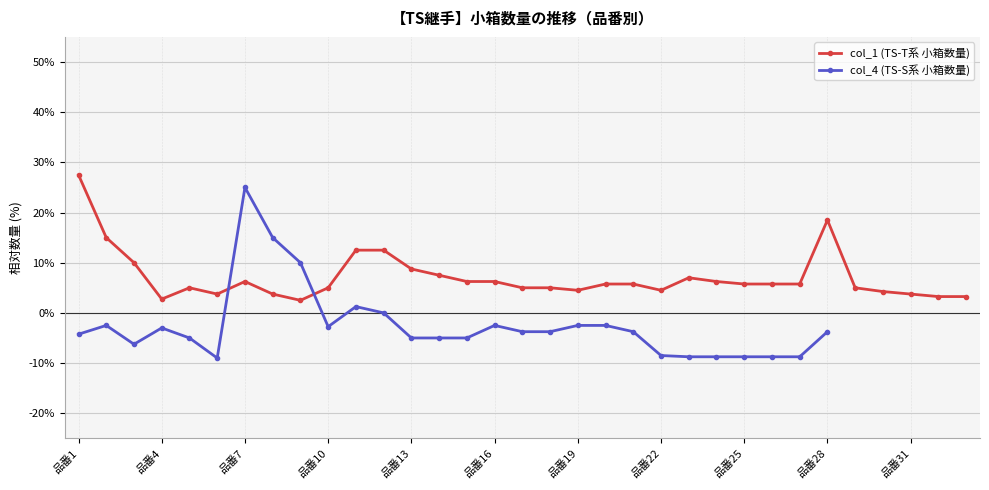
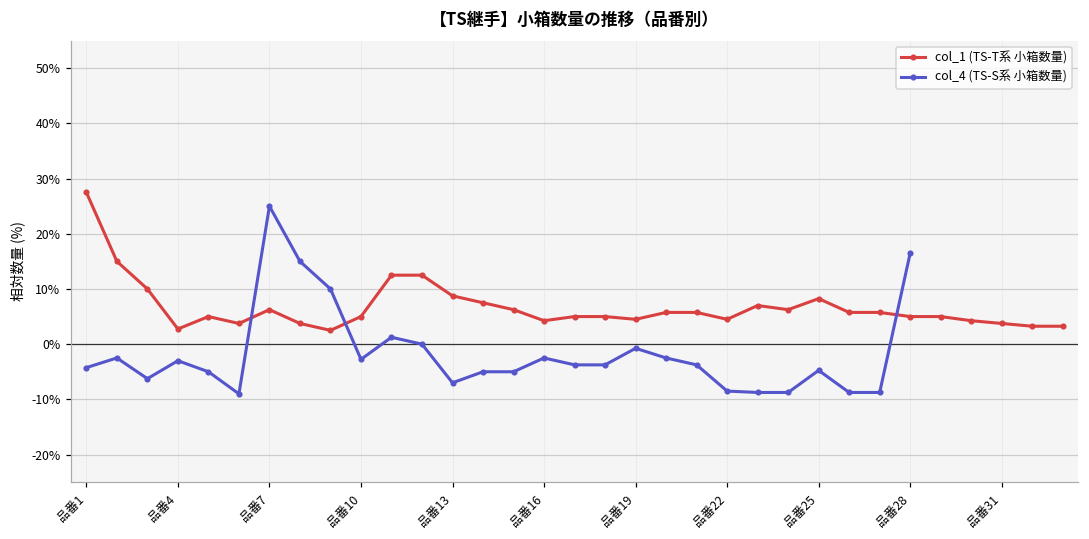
  {
    "col_1 (TS-T系 小箱数量)": {
      "品番1": "28%",
      "品番4": "3%",
      "品番7": "6%",
      "品番10": "5%",
      "品番13": "9%",
-     "品番16": "6%",
+     "品番16": "4%",
      "品番19": "5%",
      "品番22": "5%",
-     "品番25": "6%",
-     "品番28": "19%",
+     "品番25": "8%",
+     "品番28": "5%",
      "品番31": "4%"
    },
    "col_4 (TS-S系 小箱数量)": {
      "品番1": "-4%",
      "品番4": "-3%",
      "品番7": "25%",
      "品番10": "-3%",
-     "品番13": "-5%",
+     "品番13": "-7%",
      "品番16": "-3%",
-     "品番19": "-3%",
+     "品番19": "-1%",
      "品番22": "-9%",
-     "品番25": "-9%",
-     "品番28": "-4%"
+     "品番25": "-5%",
+     "品番28": "17%"
    }
  }
